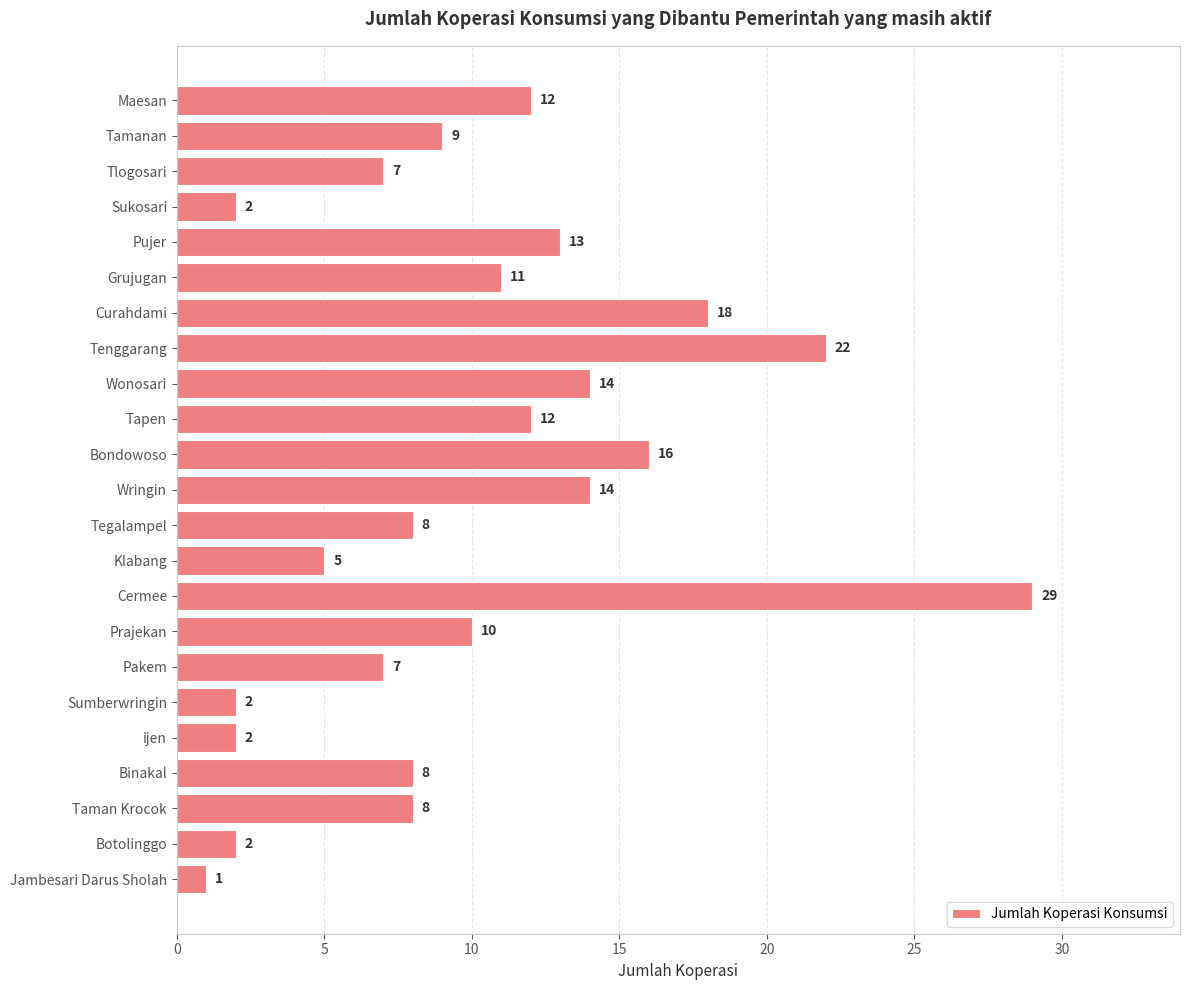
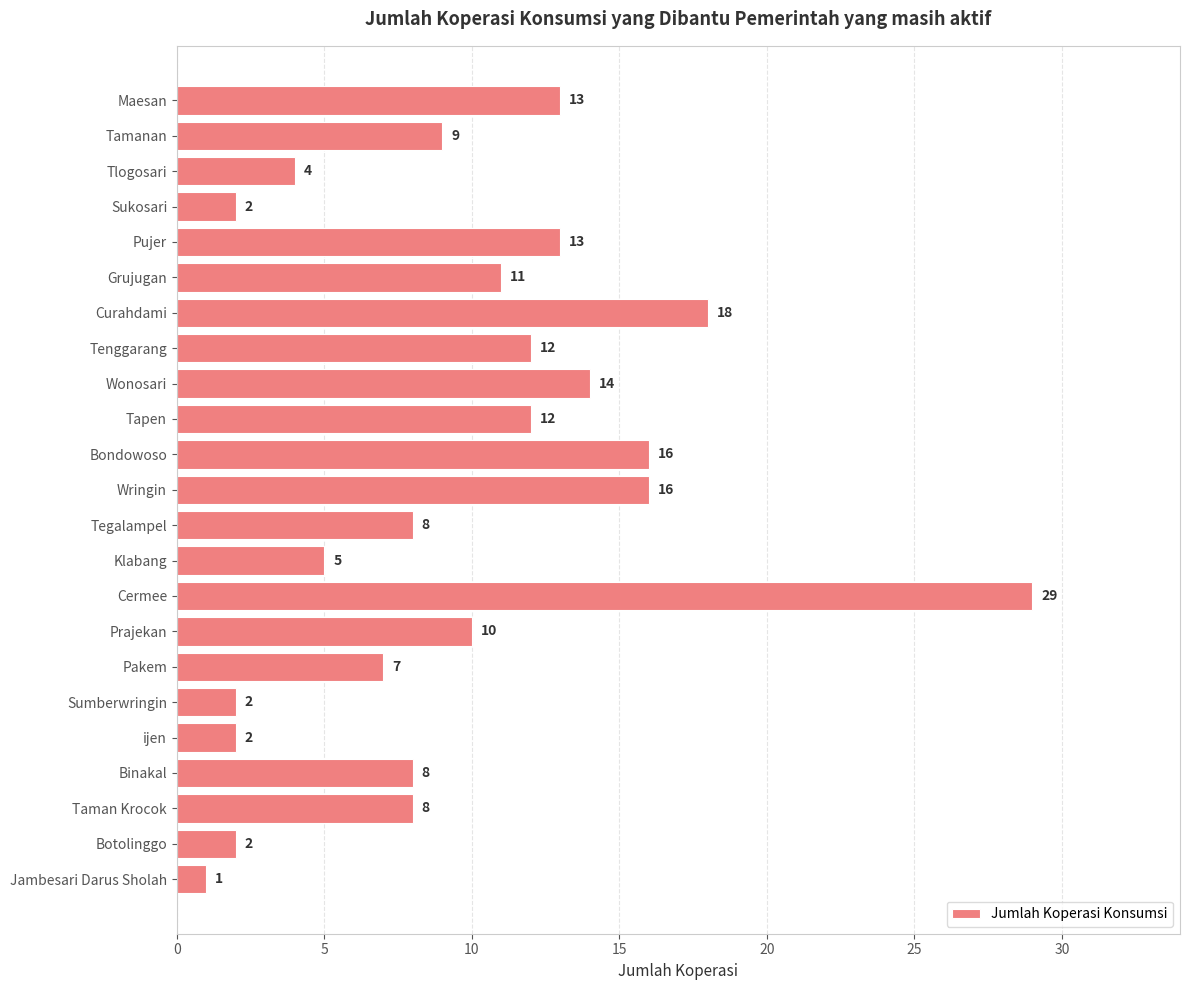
  {
-   "Maesan": 12,
+   "Maesan": 13,
    "Tamanan": 9,
-   "Tlogosari": 7,
+   "Tlogosari": 4,
    "Sukosari": 2,
    "Pujer": 13,
    "Grujugan": 11,
    "Curahdami": 18,
-   "Tenggarang": 22,
+   "Tenggarang": 12,
    "Wonosari": 14,
    "Tapen": 12,
    "Bondowoso": 16,
-   "Wringin": 14,
+   "Wringin": 16,
    "Tegalampel": 8,
    "Klabang": 5,
    "Cermee": 29,
    "Prajekan": 10,
    "Pakem": 7,
    "Sumberwringin": 2,
    "ijen": 2,
    "Binakal": 8,
    "Taman Krocok": 8,
    "Botolinggo": 2,
    "Jambesari Darus Sholah": 1
  }
